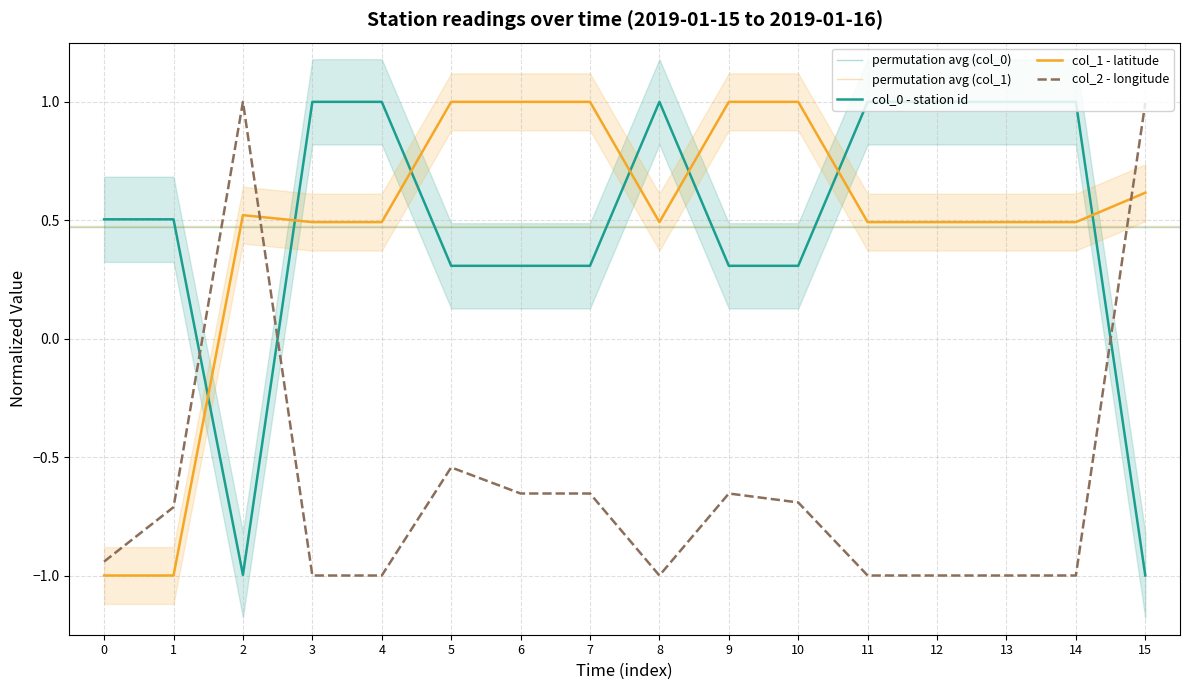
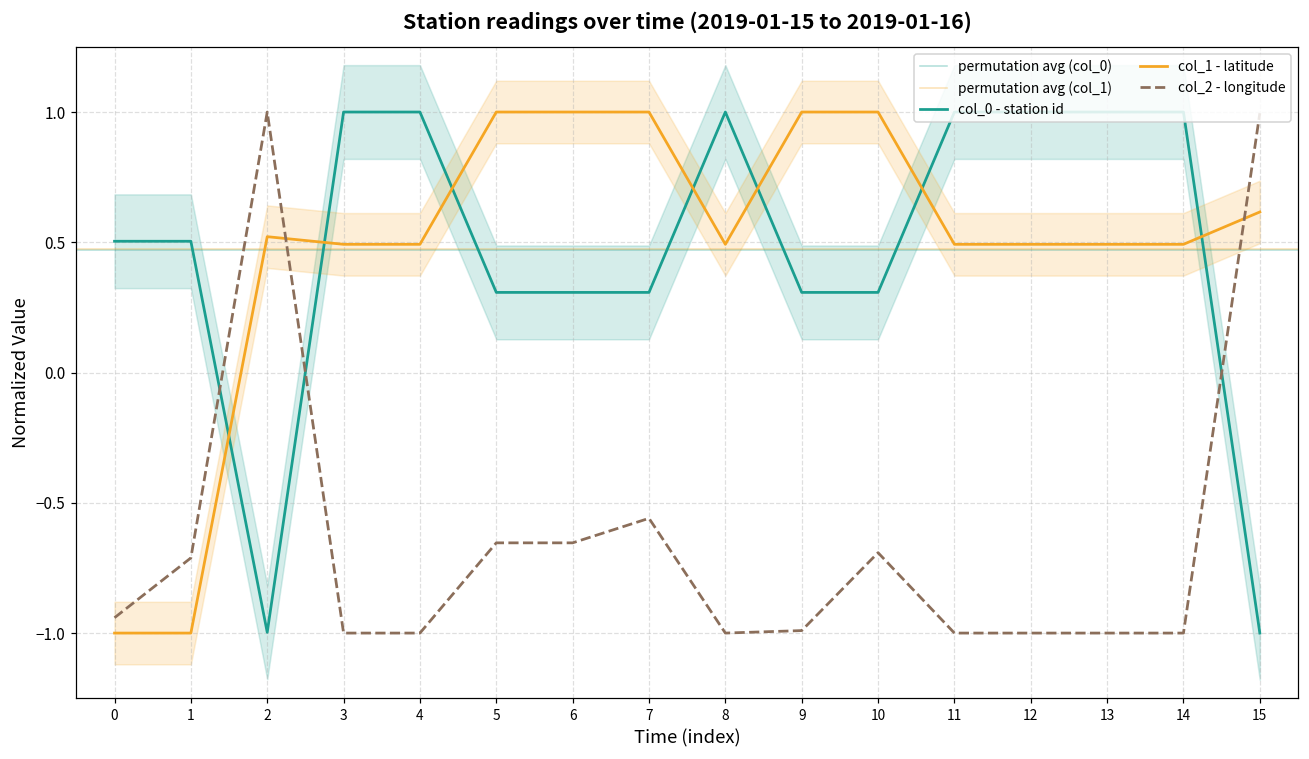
  {
    "col_2 - longitude": {
      "0": -0.94,
      "1": -0.71,
      "2": 1.00,
      "3": -1.00,
      "4": -1.00,
-     "5": -0.54,
+     "5": -0.65,
      "6": -0.65,
-     "7": -0.65,
+     "7": -0.56,
      "8": -1.00,
-     "9": -0.65,
+     "9": -0.99,
      "10": -0.69,
      "11": -1.00,
      "12": -1.00,
      "13": -1.00,
      "14": -1.00
    }
  }
